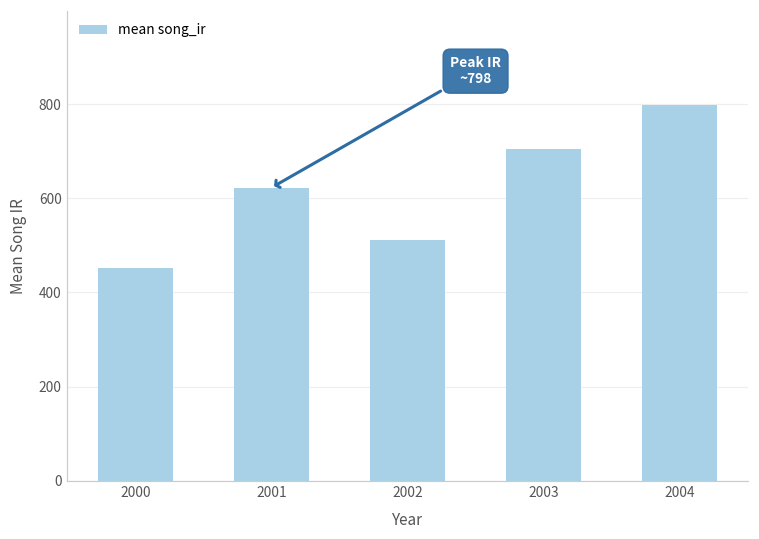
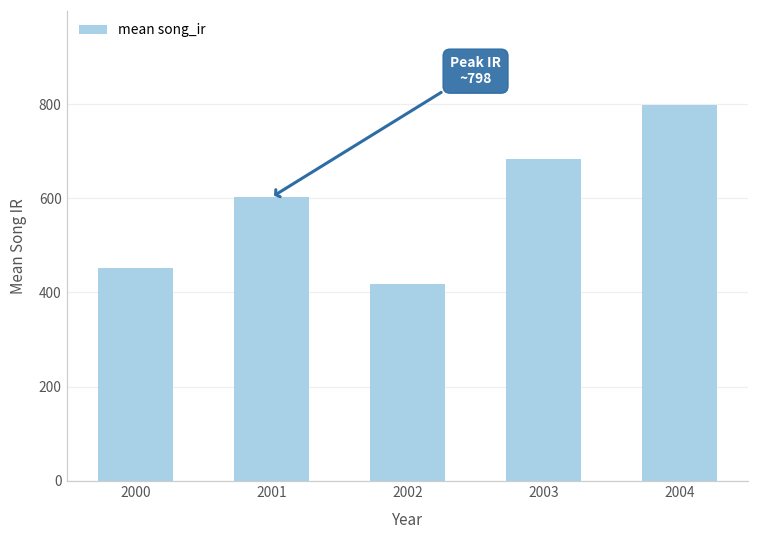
  {
    "2000": 450,
-   "2001": 620,
-   "2002": 510,
-   "2003": 700,
+   "2001": 600,
+   "2002": 420,
+   "2003": 680,
    "2004": 800
  }
